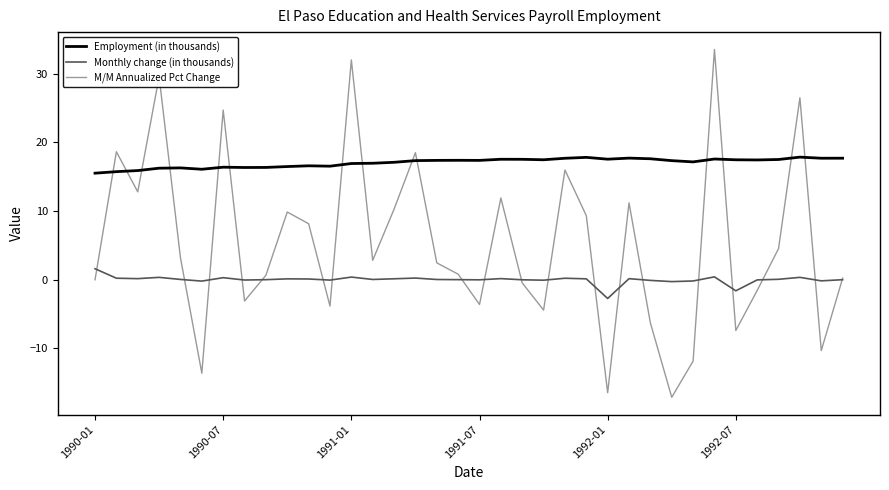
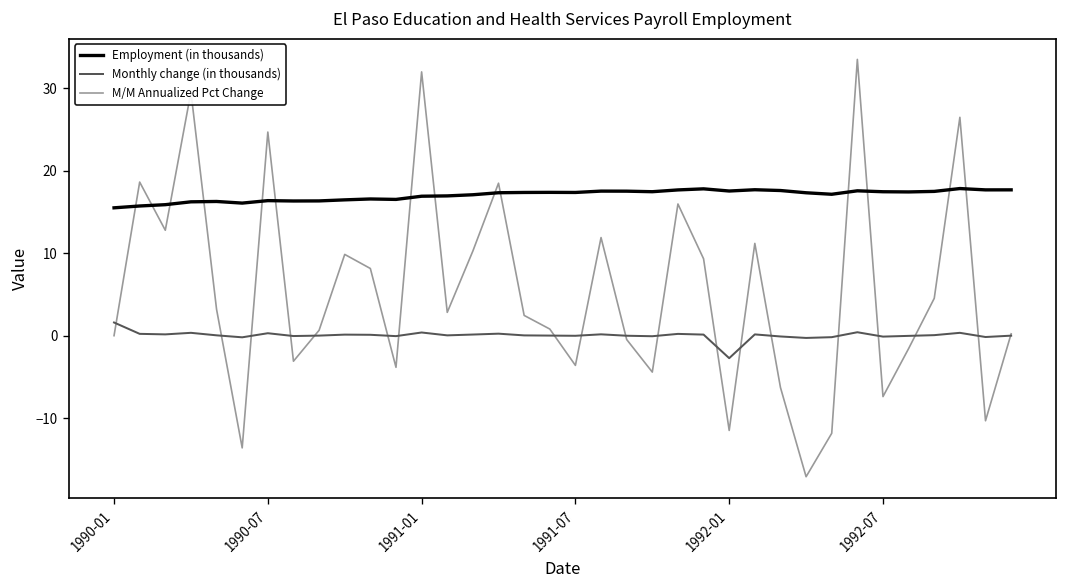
  {
    "Employment (in thousands)": {
      "1990-01": 16,
      "1990-07": 16,
      "1991-01": 17,
      "1991-07": 17,
      "1992-01": 18,
      "1992-07": 17
    },
    "Monthly change (in thousands)": {
      "1990-01": 2,
      "1990-07": 0,
      "1991-01": 0,
      "1991-07": 0,
      "1992-01": -3,
-     "1992-07": -2
+     "1992-07": 0
    },
    "M/M Annualized Pct Change": {
      "1990-01": 0,
      "1990-07": 25,
      "1991-01": 32,
      "1991-07": -4,
-     "1992-01": -16,
+     "1992-01": -11,
      "1992-07": -7
    }
  }
